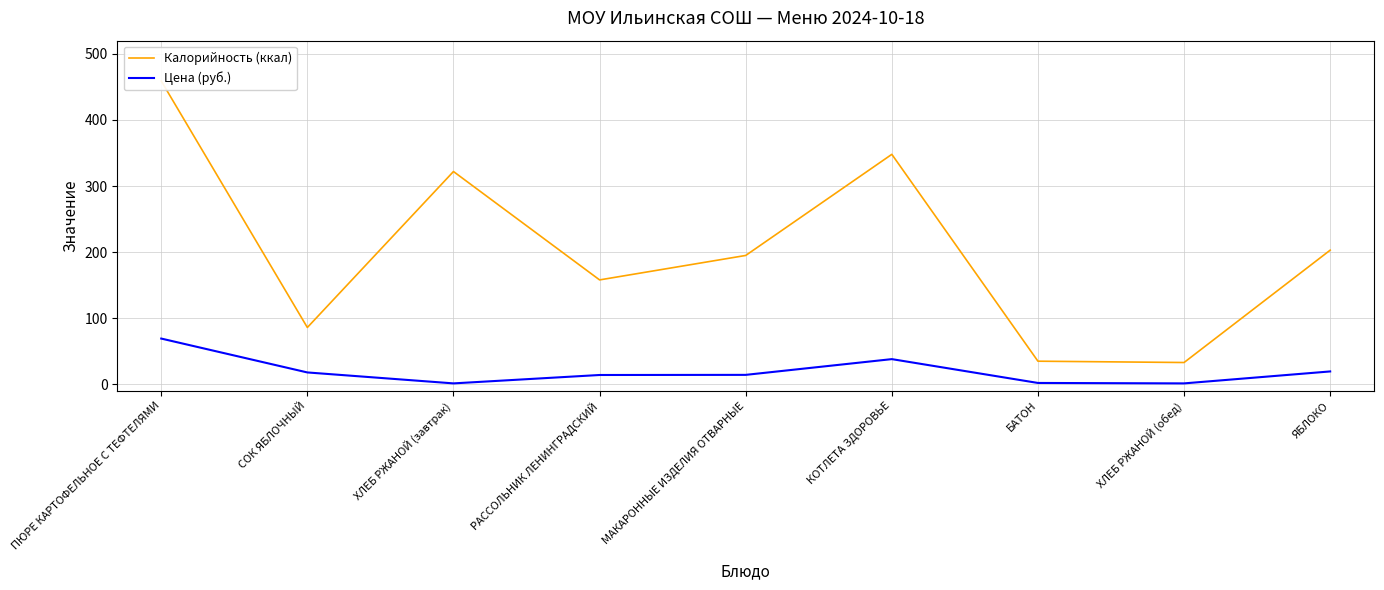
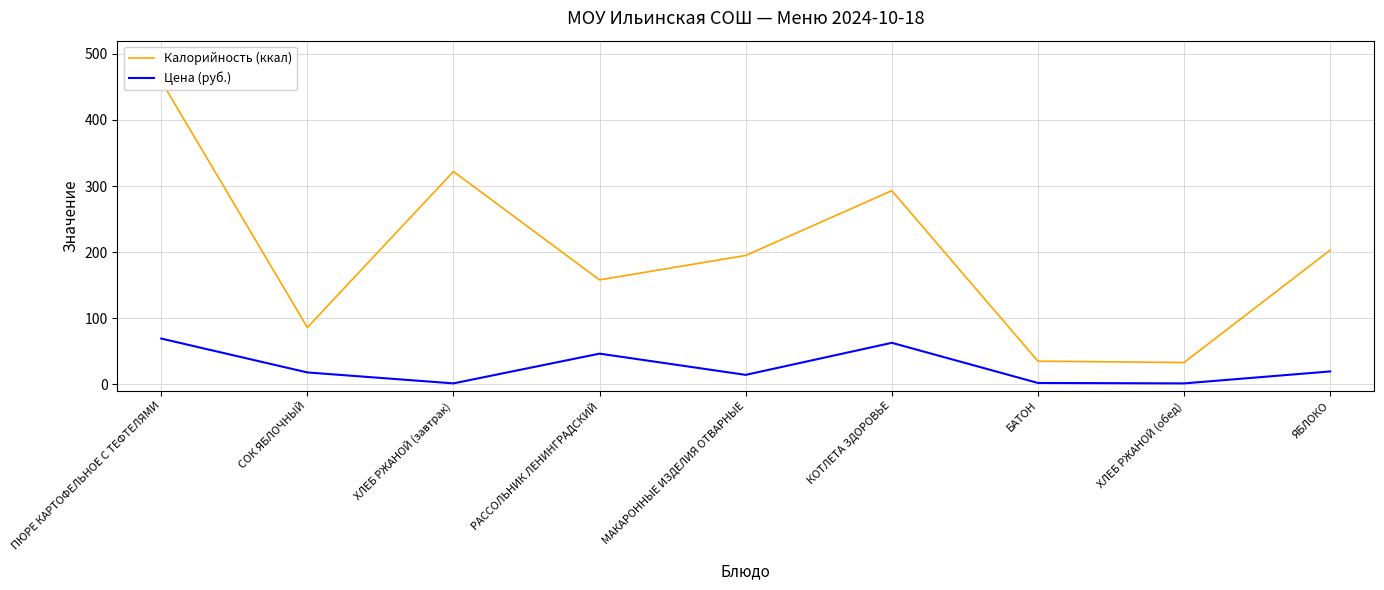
  {
    "Калорийность (ккал)": {
      "СОК ЯБЛОЧНЫЙ": 90,
      "ХЛЕБ РЖАНОЙ (завтрак)": 320,
      "РАССОЛЬНИК ЛЕНИНГРАДСКИЙ": 160,
      "МАКАРОННЫЕ ИЗДЕЛИЯ ОТВАРНЫЕ": 200,
-     "КОТЛЕТА ЗДОРОВЬЕ": 350,
+     "КОТЛЕТА ЗДОРОВЬЕ": 290,
      "БАТОН": 40,
      "ХЛЕБ РЖАНОЙ (обед)": 30,
      "ЯБЛОКО": 200
    },
    "Цена (руб.)": {
      "ПЮРЕ КАРТОФЕЛЬНОЕ С ТЕФТЕЛЯМИ": 70,
      "СОК ЯБЛОЧНЫЙ": 20,
      "ХЛЕБ РЖАНОЙ (завтрак)": 0,
-     "РАССОЛЬНИК ЛЕНИНГРАДСКИЙ": 10,
+     "РАССОЛЬНИК ЛЕНИНГРАДСКИЙ": 50,
      "МАКАРОННЫЕ ИЗДЕЛИЯ ОТВАРНЫЕ": 10,
-     "КОТЛЕТА ЗДОРОВЬЕ": 40,
+     "КОТЛЕТА ЗДОРОВЬЕ": 60,
      "БАТОН": 0,
      "ХЛЕБ РЖАНОЙ (обед)": 0,
      "ЯБЛОКО": 20
    }
  }
